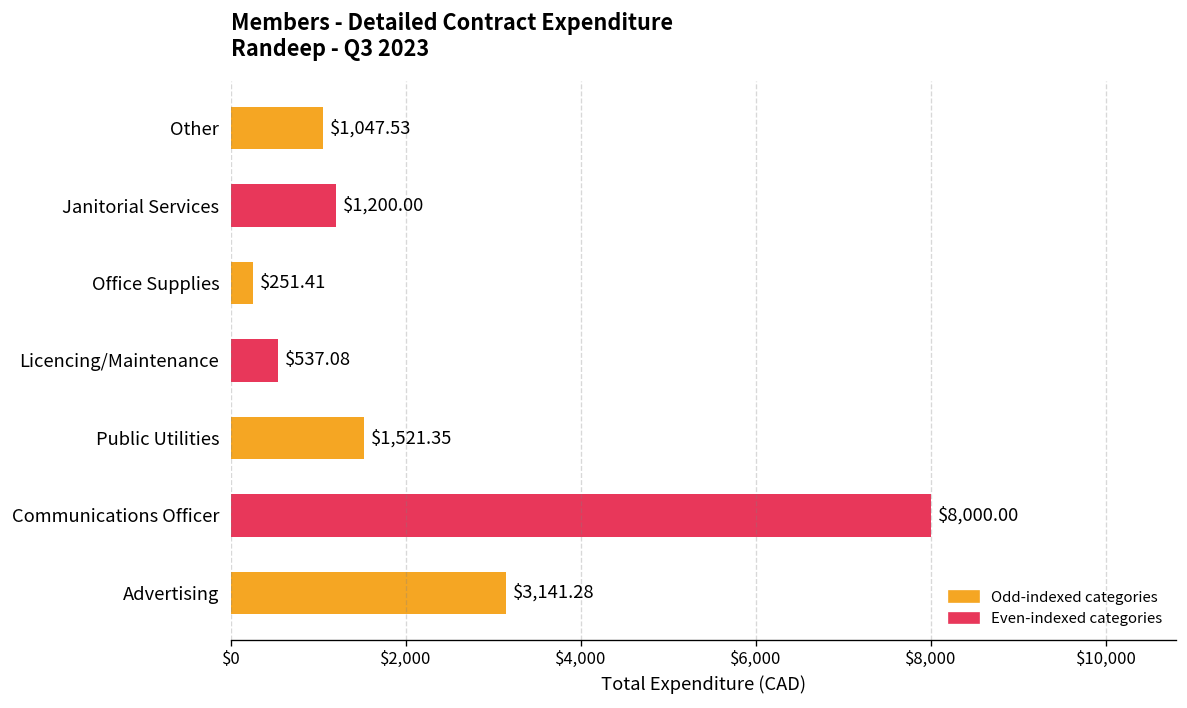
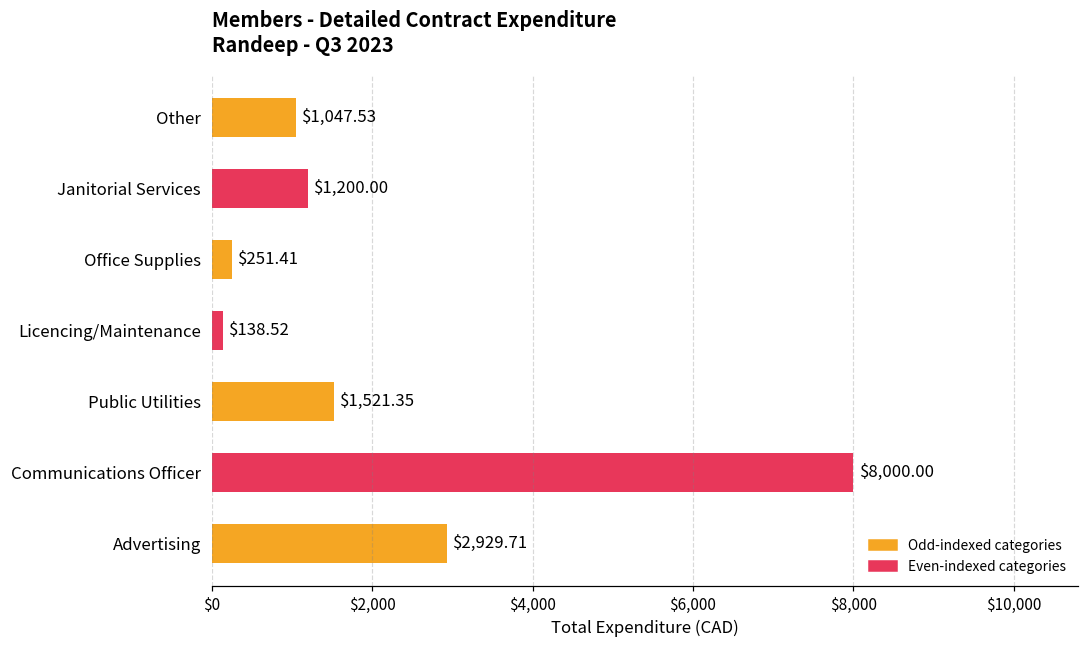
  {
    "Other": "$1,047.53",
    "Janitorial Services": "$1,200.00",
    "Office Supplies": "$251.41",
-   "Licencing/Maintenance": "$537.08",
+   "Licencing/Maintenance": "$138.52",
    "Public Utilities": "$1,521.35",
    "Communications Officer": "$8,000.00",
-   "Advertising": "$3,141.28"
+   "Advertising": "$2,929.71"
  }
